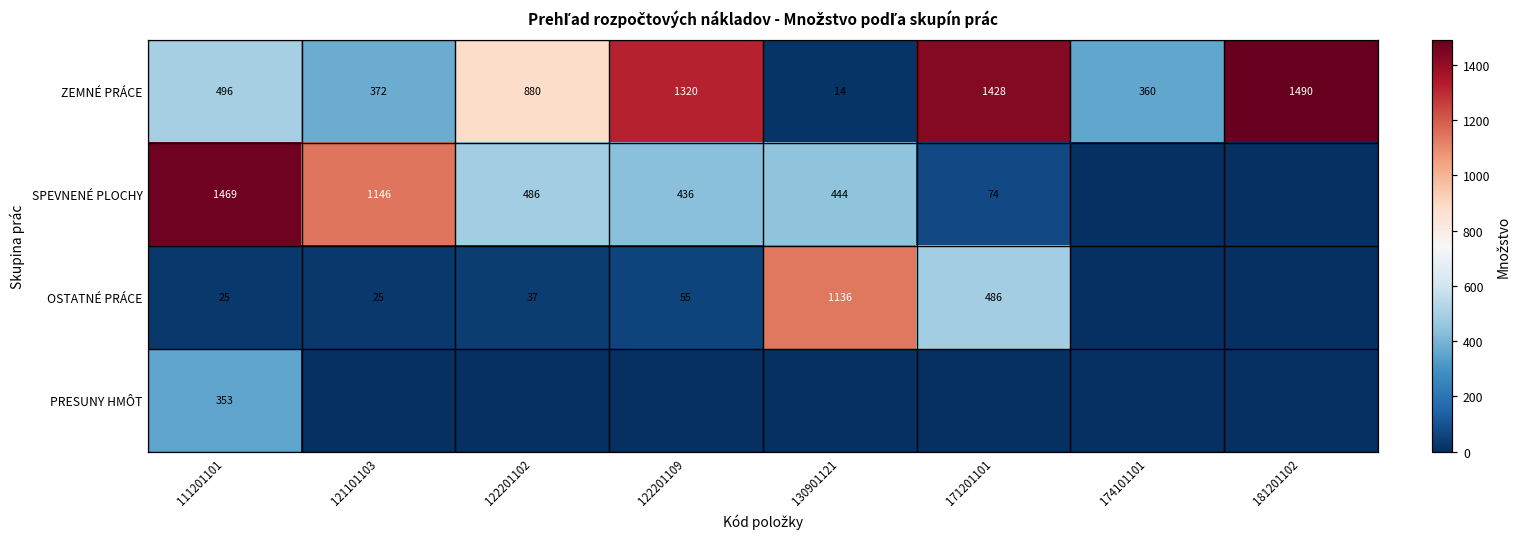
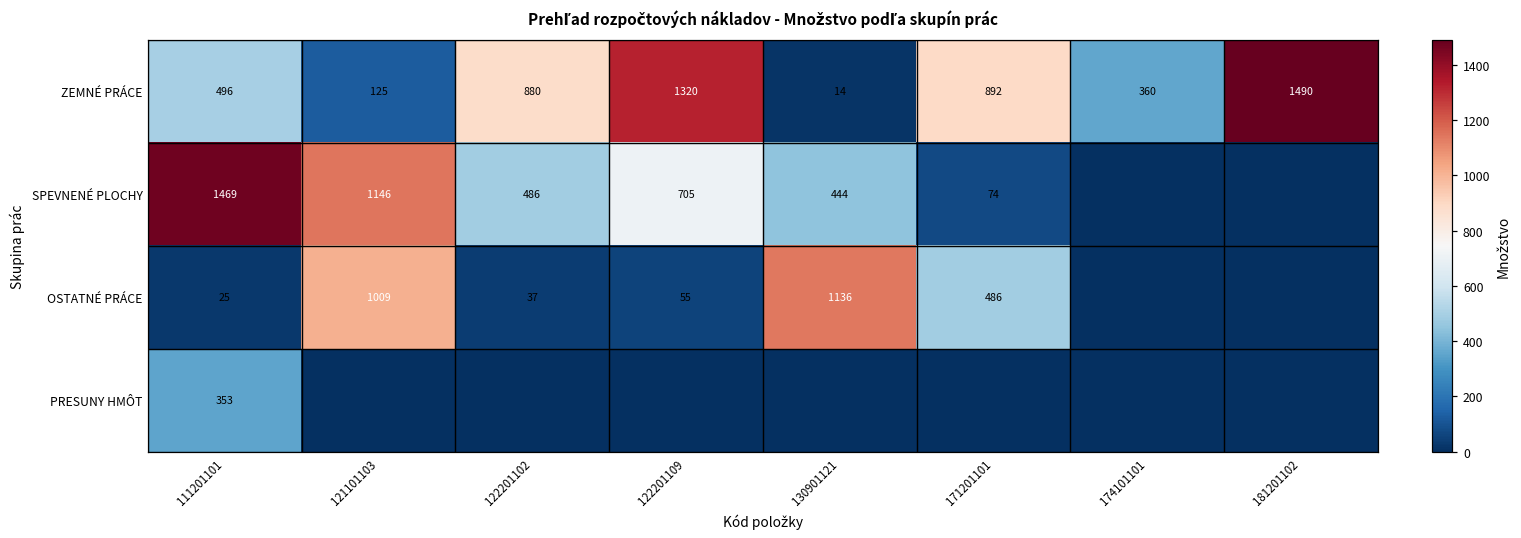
  {
    "ZEMNÉ PRÁCE": {
      "111201101": 496,
-     "121101103": 372,
+     "121101103": 125,
      "122201102": 880,
      "122201109": 1320,
      "130901121": 14,
-     "171201101": 1428,
+     "171201101": 892,
      "174101101": 360,
      "181201102": 1490
    },
    "SPEVNENÉ PLOCHY": {
      "111201101": 1469,
      "121101103": 1146,
      "122201102": 486,
-     "122201109": 436,
+     "122201109": 705,
      "130901121": 444,
      "171201101": 74
    },
    "OSTATNÉ PRÁCE": {
      "111201101": 25,
-     "121101103": 25,
+     "121101103": 1009,
      "122201102": 37,
      "122201109": 55,
      "130901121": 1136,
      "171201101": 486
    },
    "PRESUNY HMÔT": {
      "111201101": 353
    }
  }
